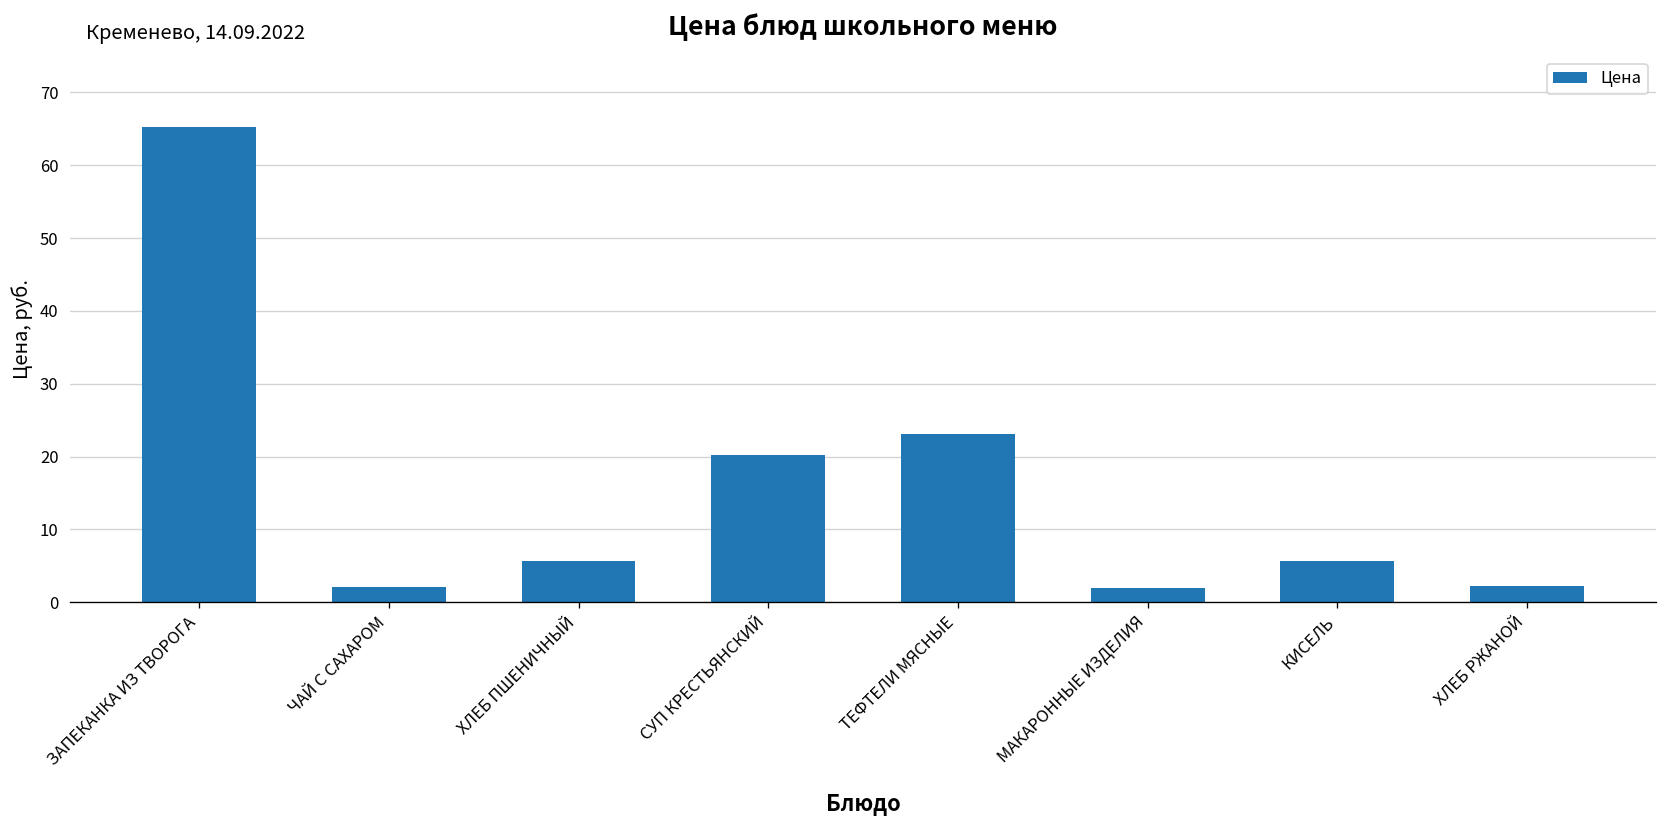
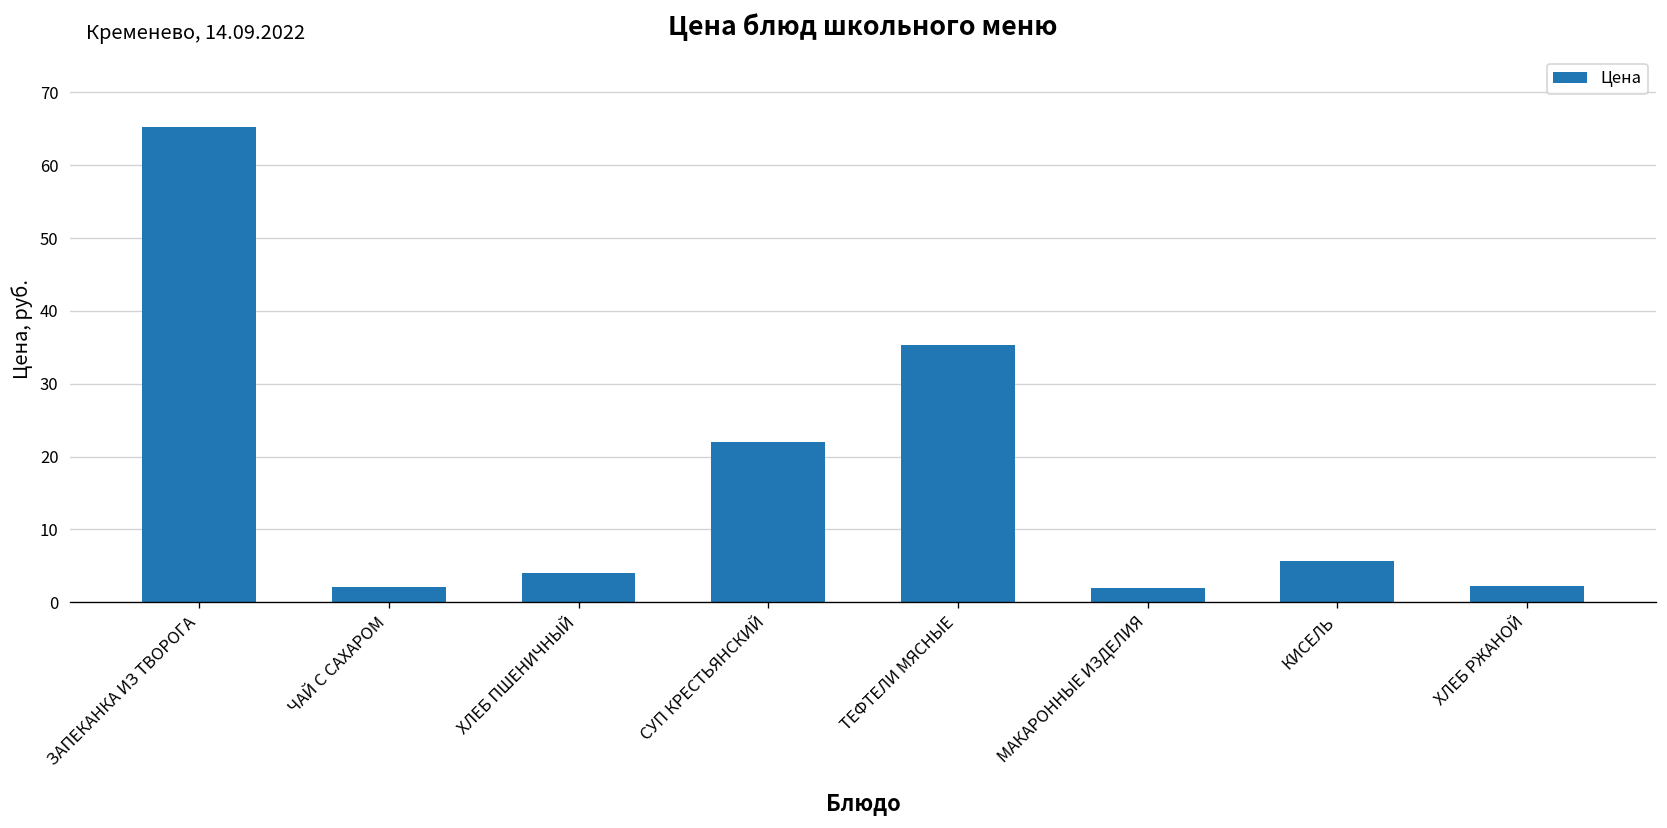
  {
    "ЗАПЕКАНКА ИЗ ТВОРОГА": 65,
    "ЧАЙ С САХАРОМ": 2,
-   "ХЛЕБ ПШЕНИЧНЫЙ": 6,
-   "СУП КРЕСТЬЯНСКИЙ": 20,
-   "ТЕФТЕЛИ МЯСНЫЕ": 23,
+   "ХЛЕБ ПШЕНИЧНЫЙ": 4,
+   "СУП КРЕСТЬЯНСКИЙ": 22,
+   "ТЕФТЕЛИ МЯСНЫЕ": 35,
    "МАКАРОННЫЕ ИЗДЕЛИЯ": 2,
    "КИСЕЛЬ": 6,
    "ХЛЕБ РЖАНОЙ": 2
  }
